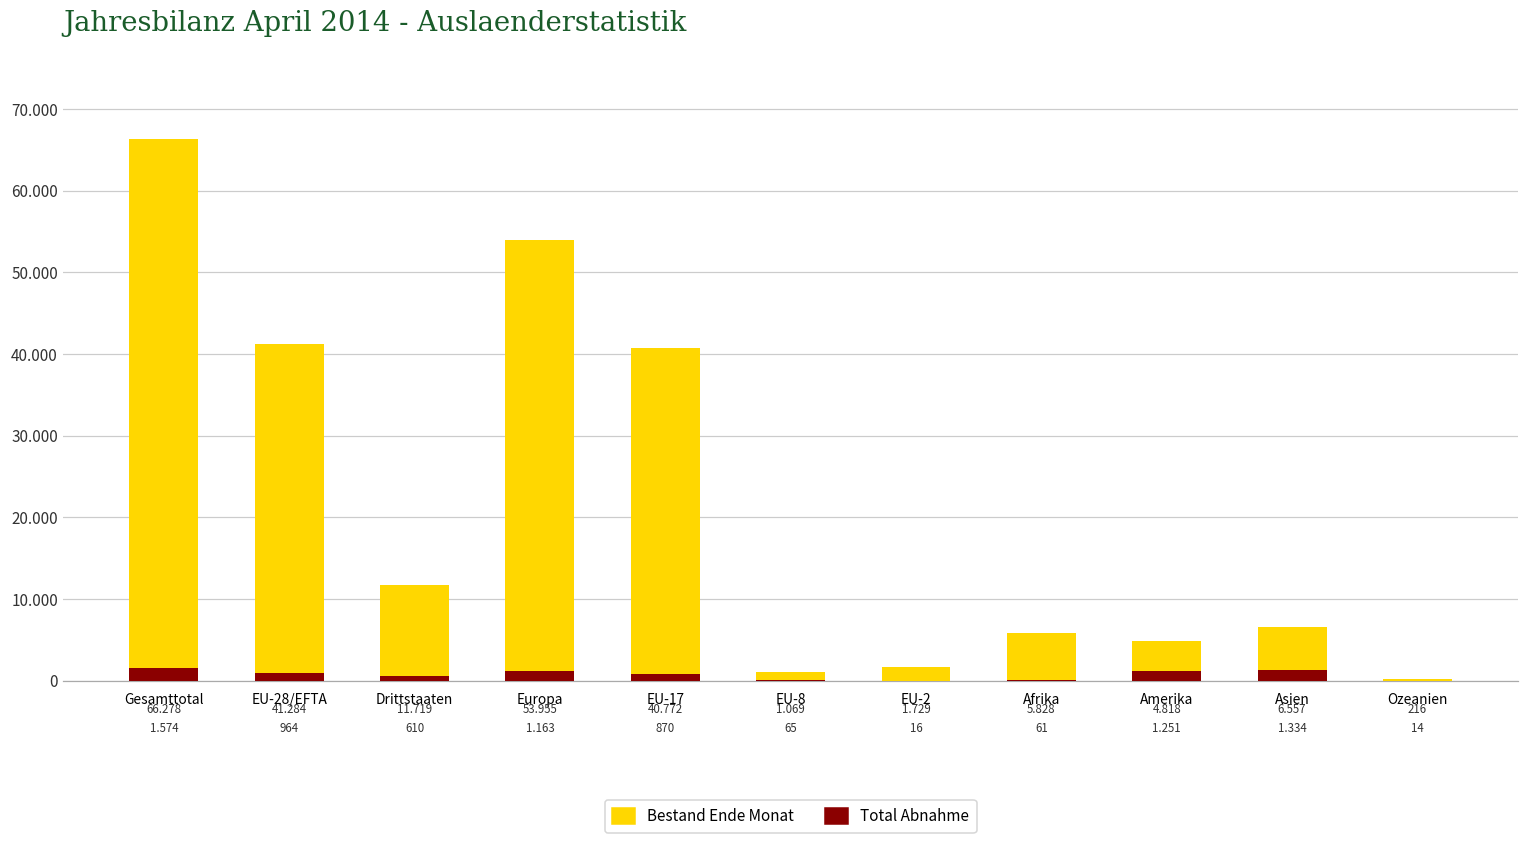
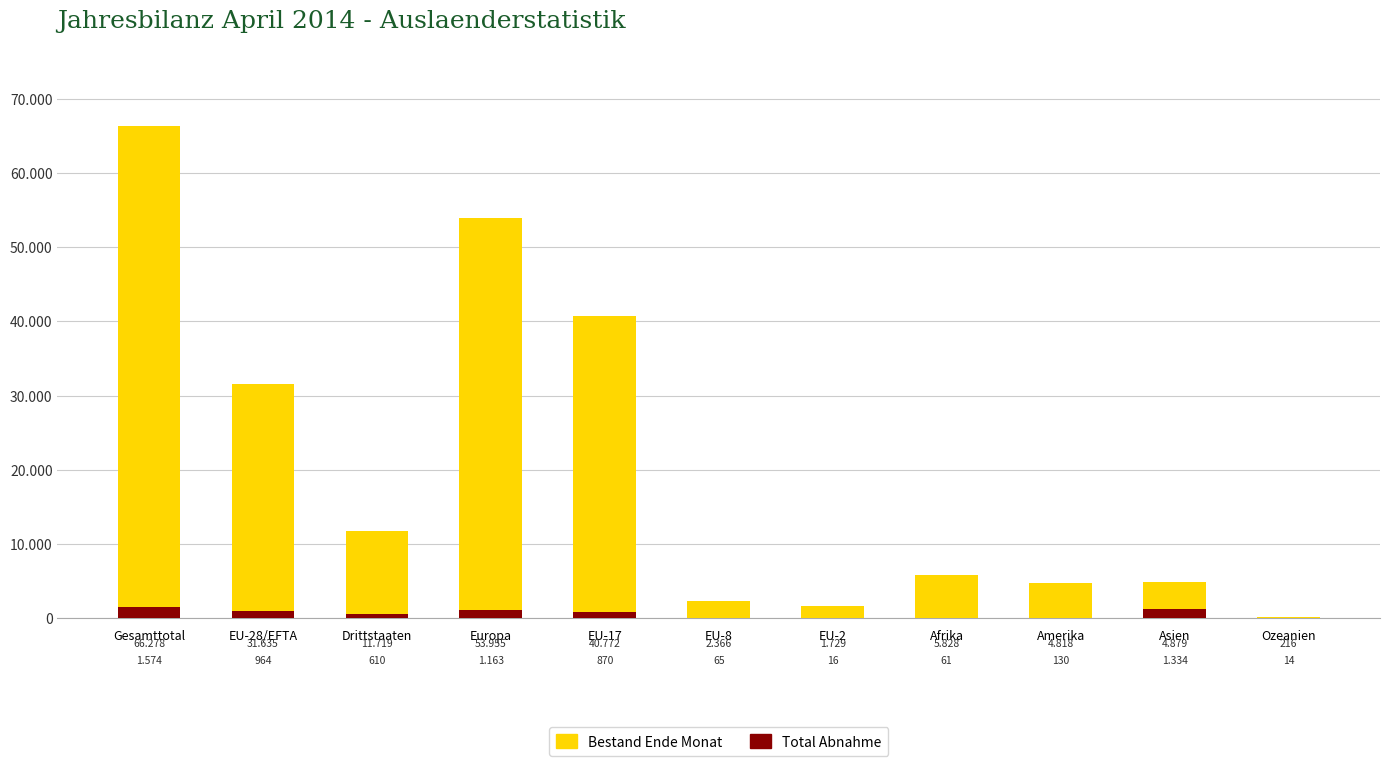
  {
    "Bestand Ende Monat": {
-     "EU-28/EFTA": 41.284,
-     "EU-8": 1.069,
-     "Asien": 6.557,
+     "EU-28/EFTA": 31.635,
+     "EU-8": 2.366,
+     "Asien": 4.879,
      "Ozeanien": 216
    },
    "Total Abnahme": {
-     "Amerika": 1.251
+     "Amerika": 130
    }
  }
